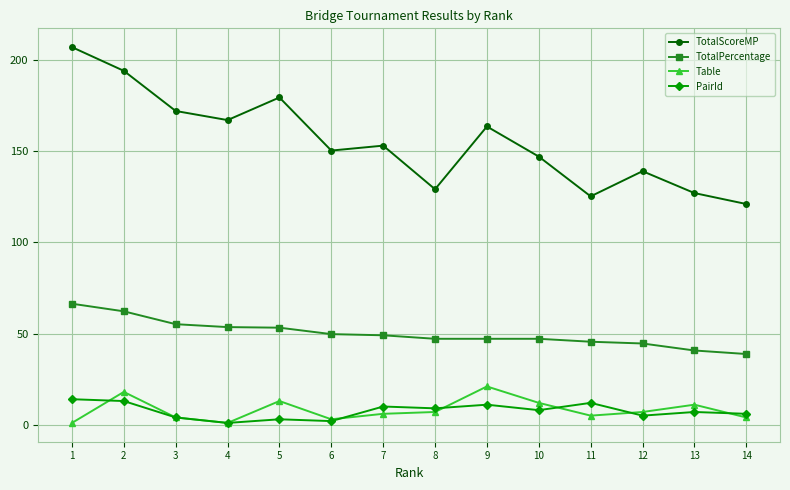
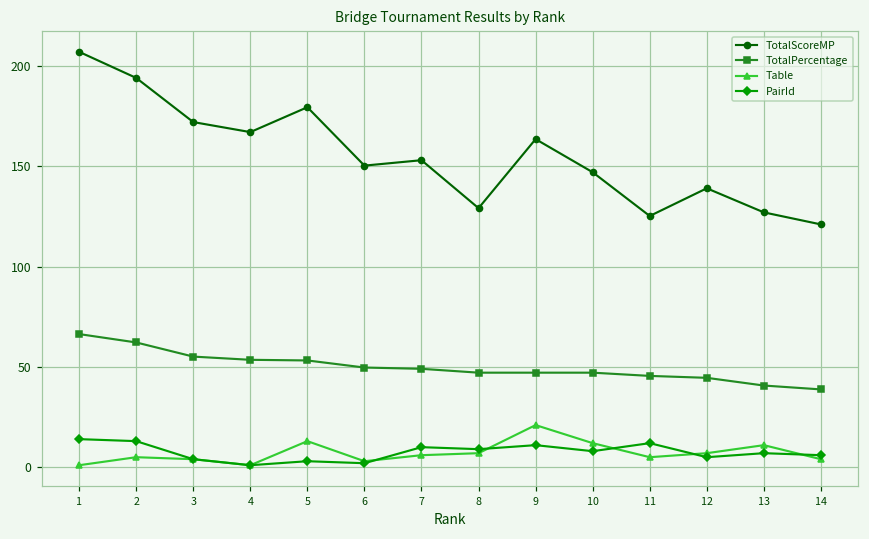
  {
    "TotalScoreMP": {
      "1": 207,
      "2": 194,
      "3": 172,
      "4": 167,
      "5": 179,
      "6": 150,
      "7": 153,
      "8": 129,
      "9": 164,
      "10": 147,
      "11": 125,
      "12": 139,
      "13": 127,
      "14": 121
    },
    "Table": {
      "1": 1,
-     "2": 18,
+     "2": 5,
      "5": 13,
      "7": 6,
      "8": 7,
      "9": 21,
      "10": 12,
      "11": 5,
      "12": 7,
      "13": 11,
      "14": 4
    }
  }
